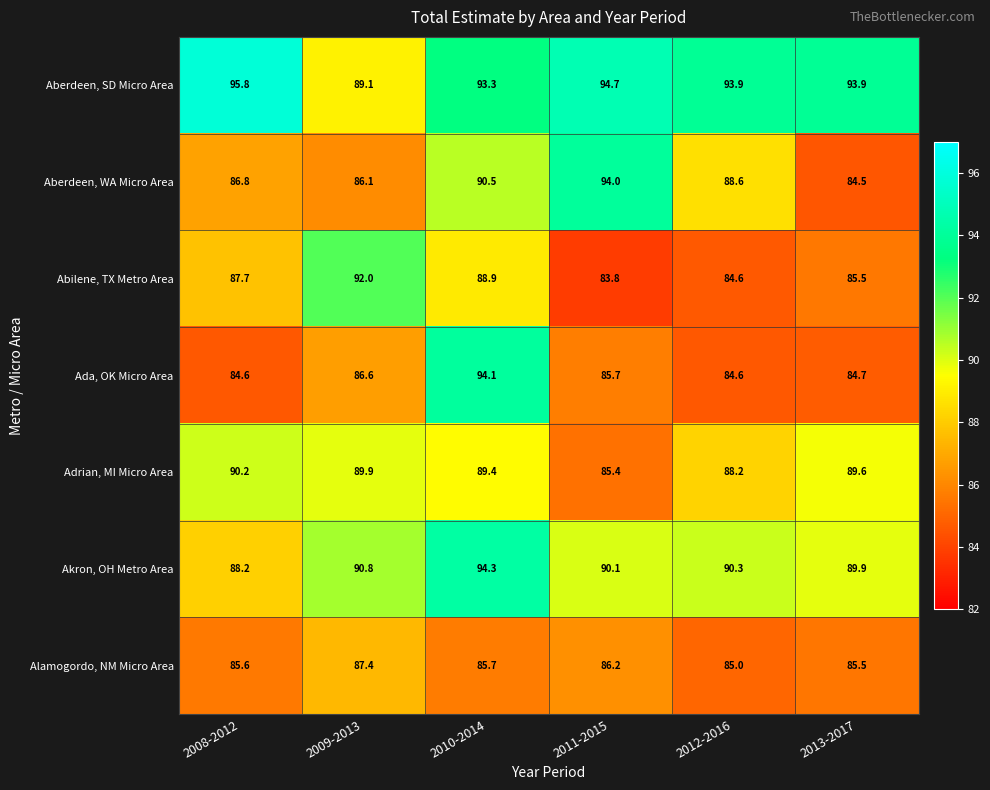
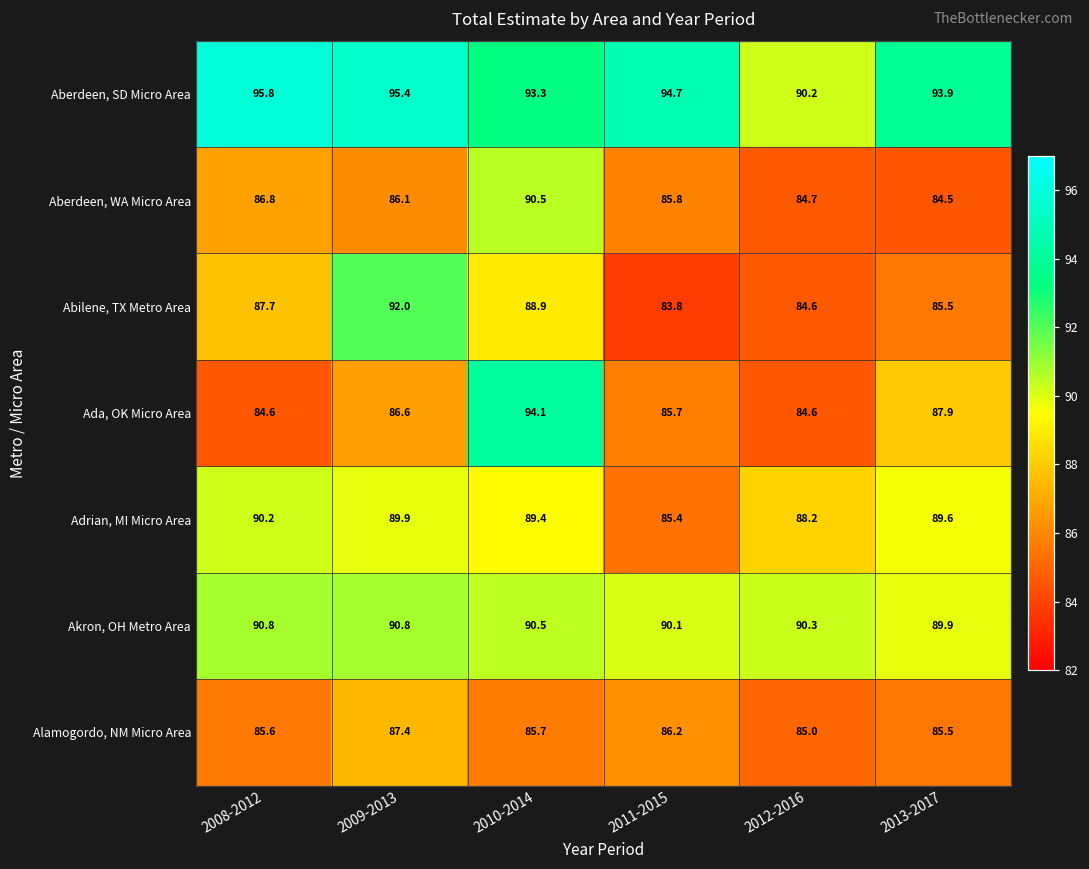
  {
    "Aberdeen, SD Micro Area": {
      "2008-2012": 95.8,
-     "2009-2013": 89.1,
+     "2009-2013": 95.4,
      "2010-2014": 93.3,
      "2011-2015": 94.7,
-     "2012-2016": 93.9,
+     "2012-2016": 90.2,
      "2013-2017": 93.9
    },
    "Aberdeen, WA Micro Area": {
      "2008-2012": 86.8,
      "2009-2013": 86.1,
      "2010-2014": 90.5,
-     "2011-2015": 94.0,
-     "2012-2016": 88.6,
+     "2011-2015": 85.8,
+     "2012-2016": 84.7,
      "2013-2017": 84.5
    },
    "Abilene, TX Metro Area": {
      "2008-2012": 87.7,
      "2009-2013": 92.0,
      "2010-2014": 88.9,
      "2011-2015": 83.8,
      "2012-2016": 84.6,
      "2013-2017": 85.5
    },
    "Ada, OK Micro Area": {
      "2008-2012": 84.6,
      "2009-2013": 86.6,
      "2010-2014": 94.1,
      "2011-2015": 85.7,
      "2012-2016": 84.6,
-     "2013-2017": 84.7
+     "2013-2017": 87.9
    },
    "Adrian, MI Micro Area": {
      "2008-2012": 90.2,
      "2009-2013": 89.9,
      "2010-2014": 89.4,
      "2011-2015": 85.4,
      "2012-2016": 88.2,
      "2013-2017": 89.6
    },
    "Akron, OH Metro Area": {
-     "2008-2012": 88.2,
+     "2008-2012": 90.8,
      "2009-2013": 90.8,
-     "2010-2014": 94.3,
+     "2010-2014": 90.5,
      "2011-2015": 90.1,
      "2012-2016": 90.3,
      "2013-2017": 89.9
    },
    "Alamogordo, NM Micro Area": {
      "2008-2012": 85.6,
      "2009-2013": 87.4,
      "2010-2014": 85.7,
      "2011-2015": 86.2,
      "2012-2016": 85.0,
      "2013-2017": 85.5
    }
  }
